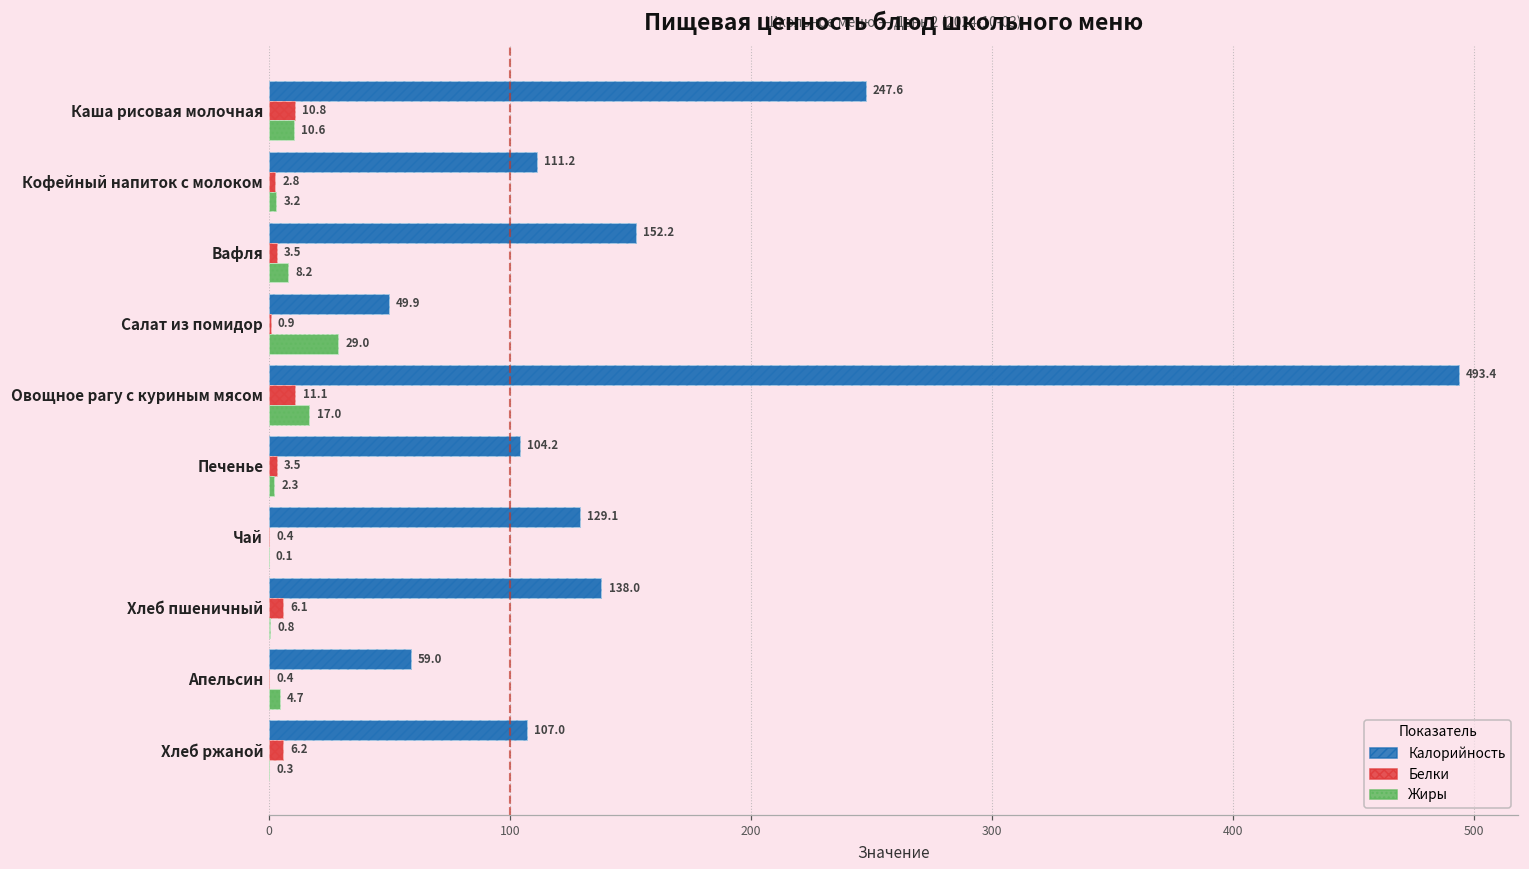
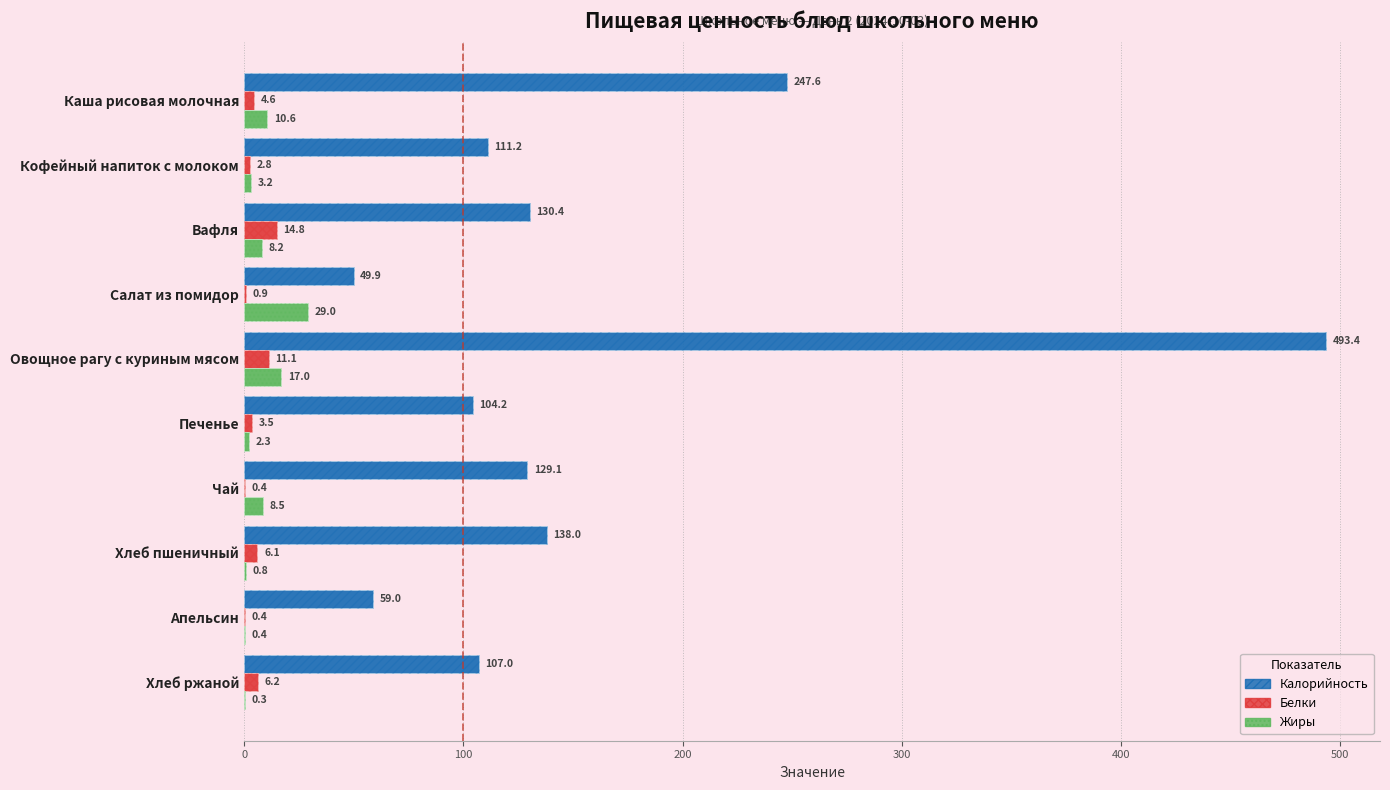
  {
    "Калорийность": {
      "Каша рисовая молочная": 247.6,
      "Кофейный напиток с молоком": 111.2,
-     "Вафля": 152.2,
+     "Вафля": 130.4,
      "Салат из помидор": 49.9,
      "Овощное рагу с куриным мясом": 493.4,
      "Печенье": 104.2,
      "Чай": 129.1,
      "Хлеб пшеничный": 138.0,
      "Апельсин": 59.0,
      "Хлеб ржаной": 107.0
    },
    "Белки": {
-     "Каша рисовая молочная": 10.8,
+     "Каша рисовая молочная": 4.6,
      "Кофейный напиток с молоком": 2.8,
-     "Вафля": 3.5,
+     "Вафля": 14.8,
      "Салат из помидор": 0.9,
      "Овощное рагу с куриным мясом": 11.1,
      "Печенье": 3.5,
      "Чай": 0.4,
      "Хлеб пшеничный": 6.1,
      "Апельсин": 0.4,
      "Хлеб ржаной": 6.2
    },
    "Жиры": {
      "Каша рисовая молочная": 10.6,
      "Кофейный напиток с молоком": 3.2,
      "Вафля": 8.2,
      "Салат из помидор": 29.0,
      "Овощное рагу с куриным мясом": 17.0,
      "Печенье": 2.3,
-     "Чай": 0.1,
+     "Чай": 8.5,
      "Хлеб пшеничный": 0.8,
-     "Апельсин": 4.7,
+     "Апельсин": 0.4,
      "Хлеб ржаной": 0.3
    }
  }
